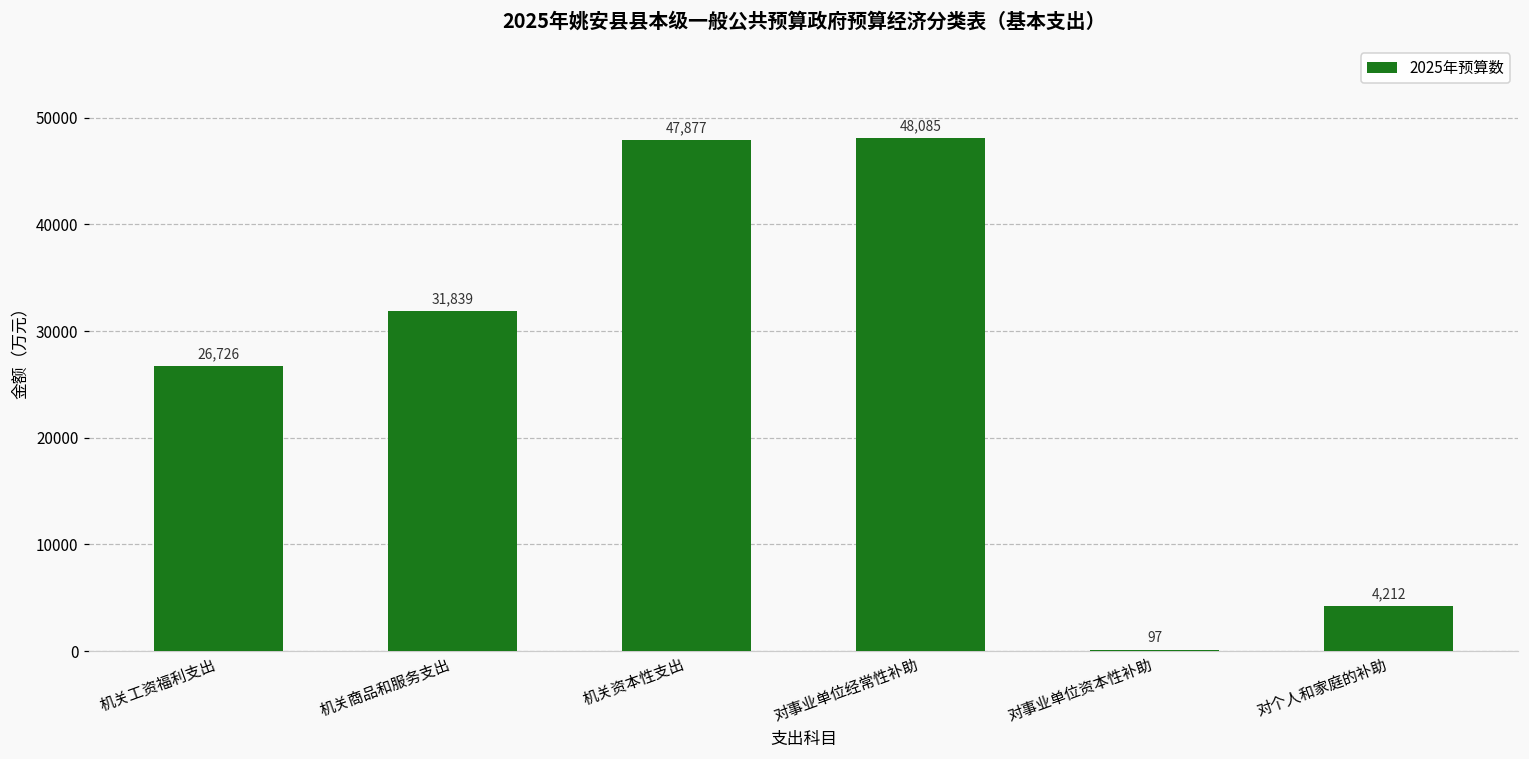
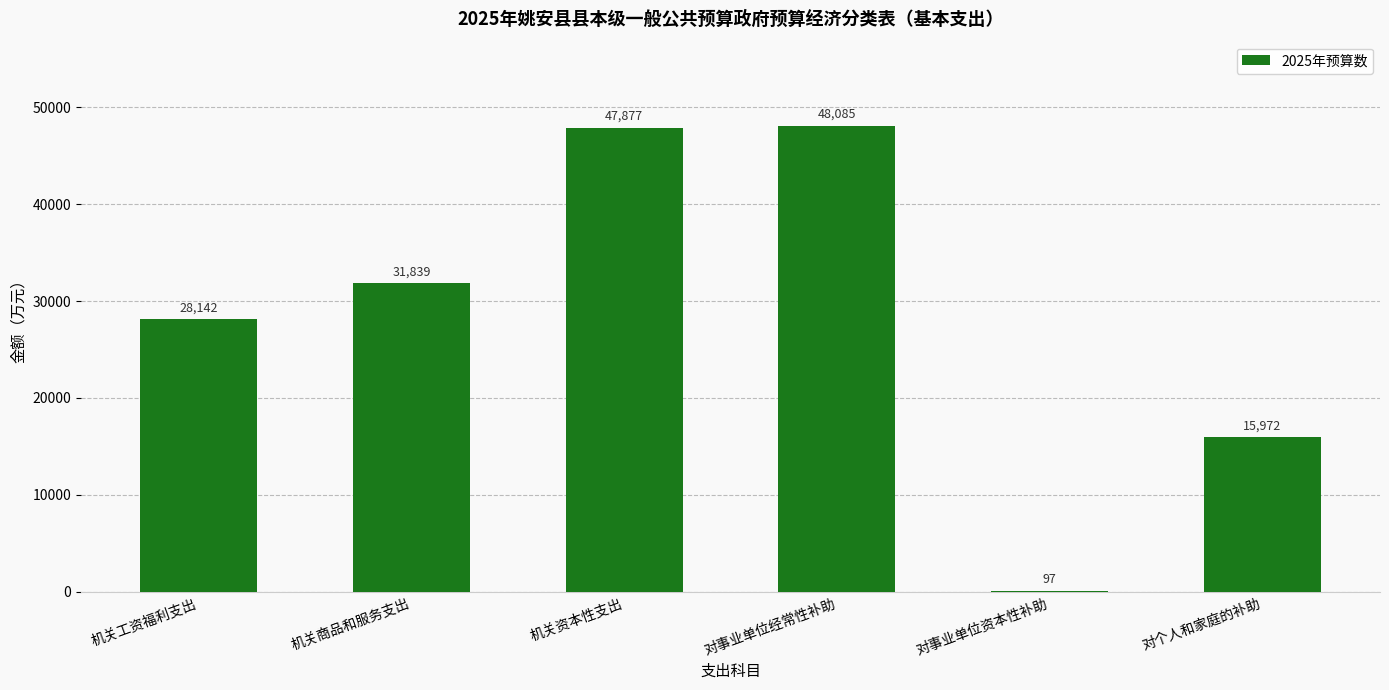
  {
-   "机关工资福利支出": "26,726",
+   "机关工资福利支出": "28,142",
    "机关商品和服务支出": "31,839",
    "机关资本性支出": "47,877",
    "对事业单位经常性补助": "48,085",
    "对事业单位资本性补助": "97",
-   "对个人和家庭的补助": "4,212"
+   "对个人和家庭的补助": "15,972"
  }
